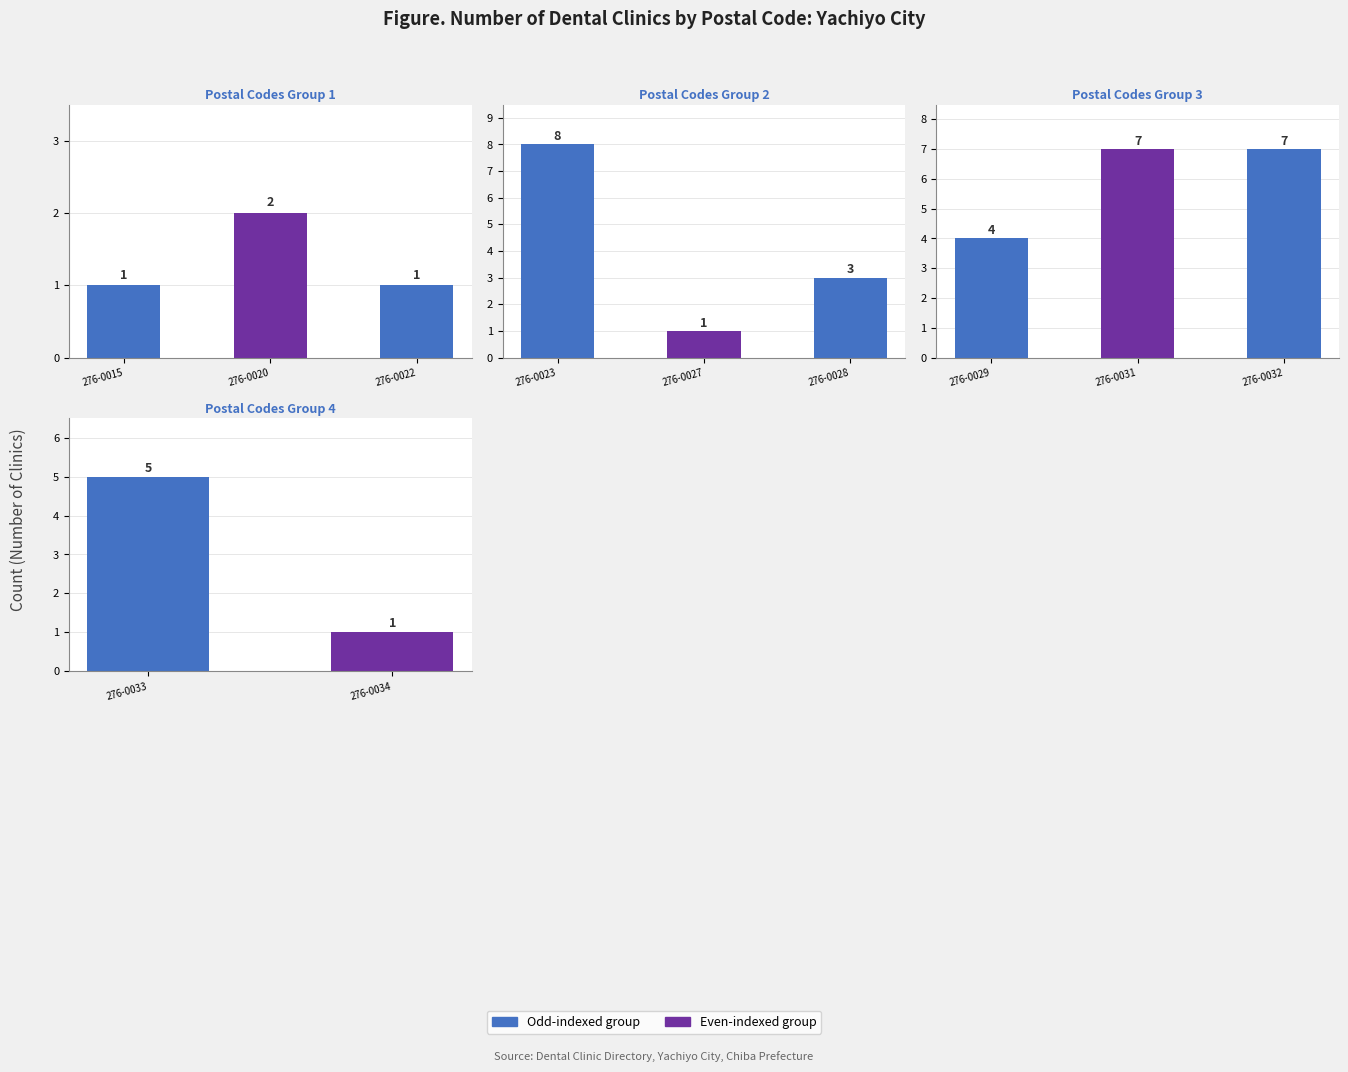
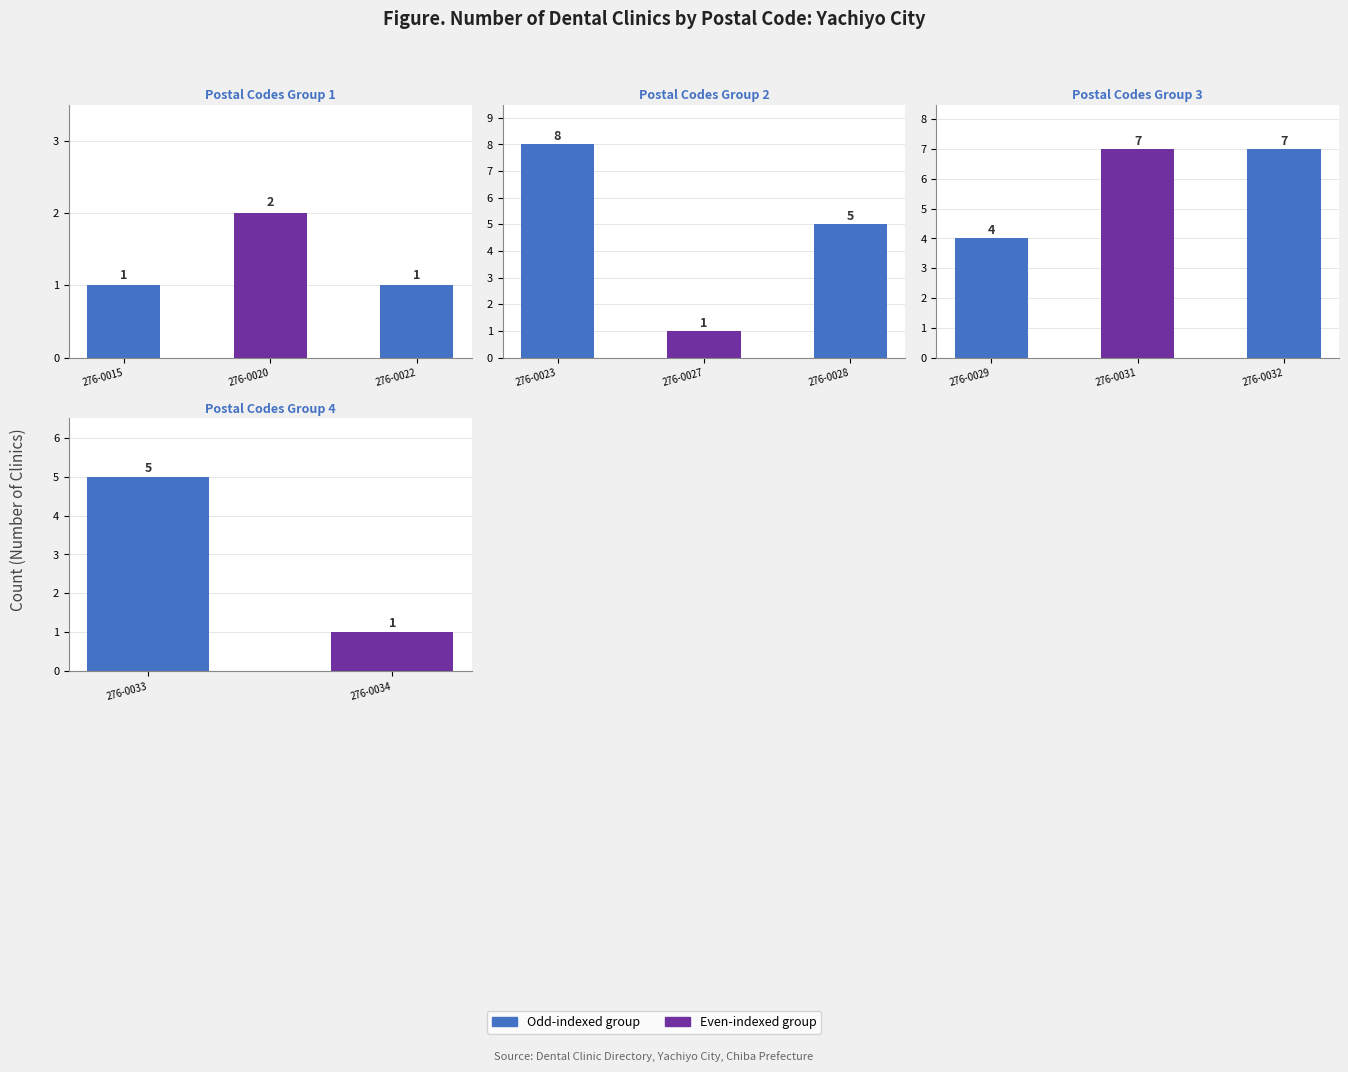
  {
    "Postal Codes Group 1": {
      "276-0015": 1,
      "276-0020": 2,
      "276-0022": 1
    },
    "Postal Codes Group 2": {
      "276-0023": 8,
      "276-0027": 1,
-     "276-0028": 3
+     "276-0028": 5
    },
    "Postal Codes Group 3": {
      "276-0029": 4,
      "276-0031": 7,
      "276-0032": 7
    },
    "Postal Codes Group 4": {
      "276-0033": 5,
      "276-0034": 1
    }
  }
